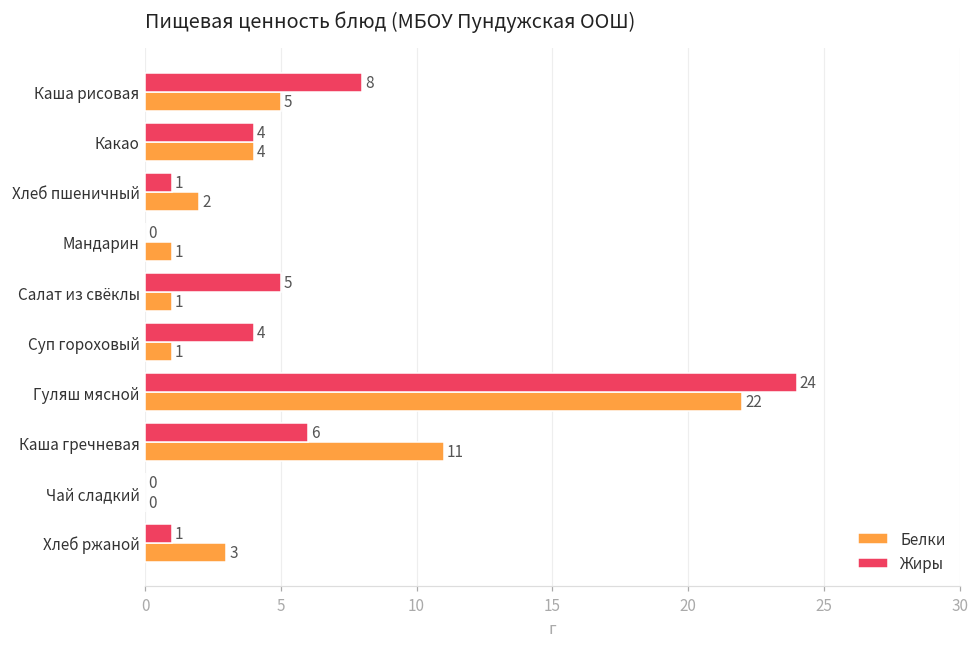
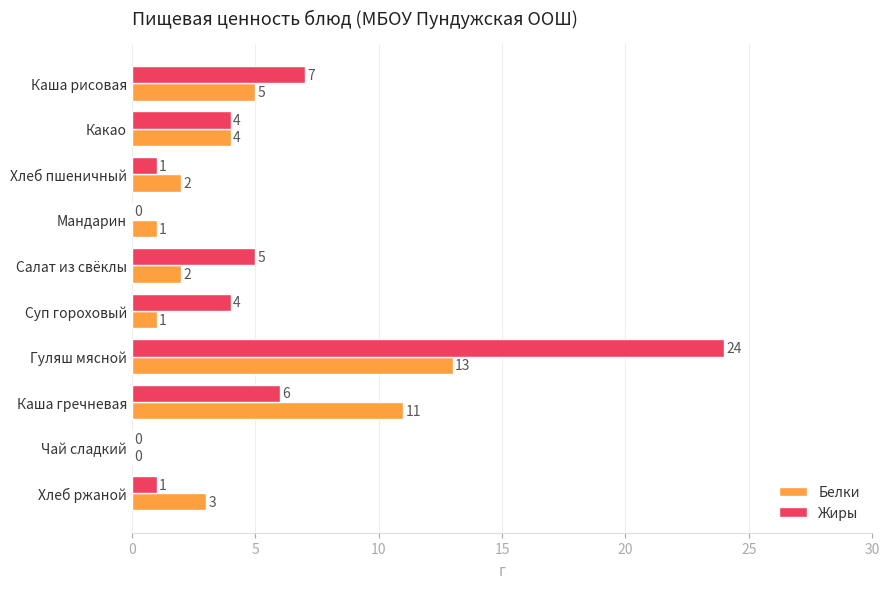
  {
    "Белки": {
      "Каша рисовая": 5,
      "Какао": 4,
      "Хлеб пшеничный": 2,
      "Мандарин": 1,
-     "Салат из свёклы": 1,
+     "Салат из свёклы": 2,
      "Суп гороховый": 1,
-     "Гуляш мясной": 22,
+     "Гуляш мясной": 13,
      "Каша гречневая": 11,
      "Чай сладкий": 0,
      "Хлеб ржаной": 3
    },
    "Жиры": {
-     "Каша рисовая": 8,
+     "Каша рисовая": 7,
      "Какао": 4,
      "Хлеб пшеничный": 1,
      "Мандарин": 0,
      "Салат из свёклы": 5,
      "Суп гороховый": 4,
      "Гуляш мясной": 24,
      "Каша гречневая": 6,
      "Чай сладкий": 0,
      "Хлеб ржаной": 1
    }
  }
